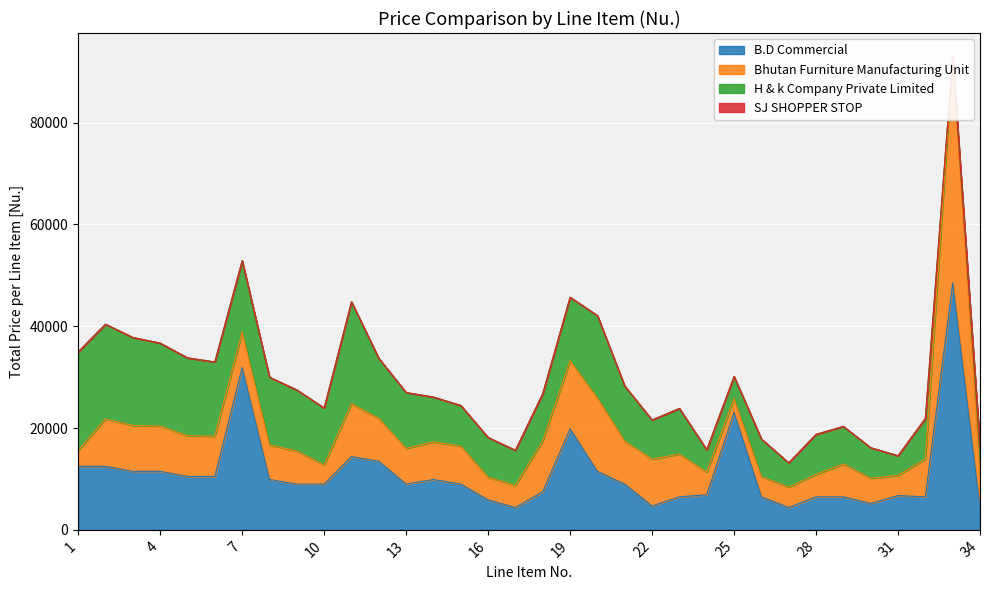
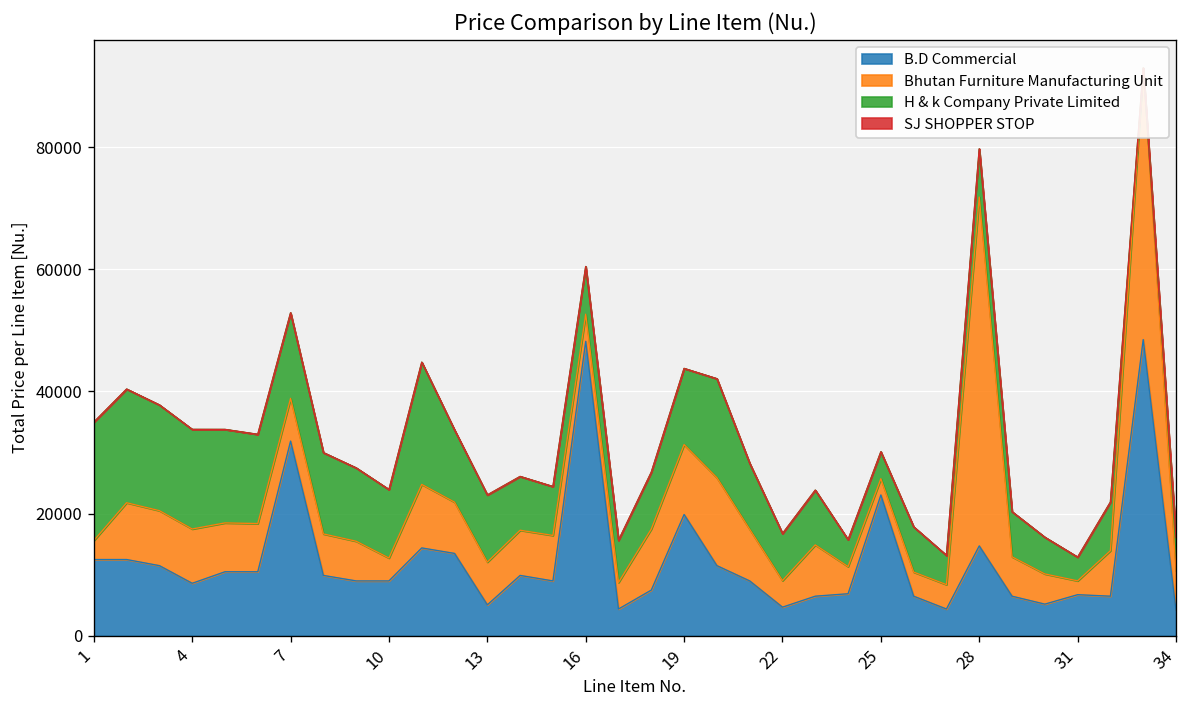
  {
    "B.D Commercial": {
      "1": 12000,
-     "4": 11000,
+     "4": 9000,
      "7": 32000,
      "10": 9000,
-     "13": 9000,
-     "16": 6000,
+     "13": 5000,
+     "16": 48000,
      "19": 20000,
      "22": 5000,
      "25": 23000,
-     "28": 6000,
+     "28": 15000,
      "31": 7000,
      "34": 4000
    },
    "Bhutan Furniture Manufacturing Unit": {
      "1": 3000,
      "4": 9000,
      "7": 7000,
      "10": 4000,
      "13": 7000,
      "16": 4000,
-     "19": 13000,
-     "22": 9000,
+     "19": 11000,
+     "22": 4000,
      "25": 3000,
-     "28": 4000,
-     "31": 4000,
+     "28": 57000,
+     "31": 2000,
      "34": 6000
    }
  }
